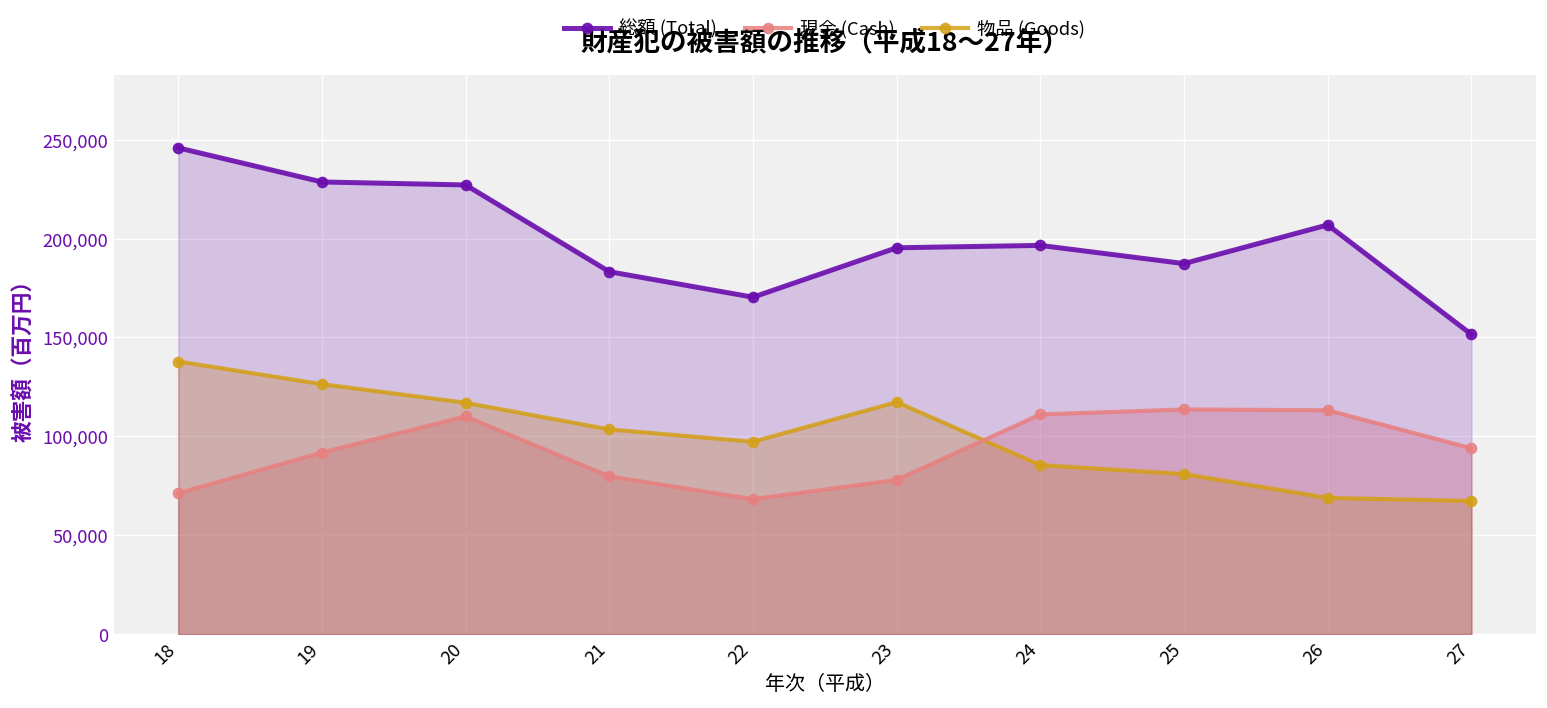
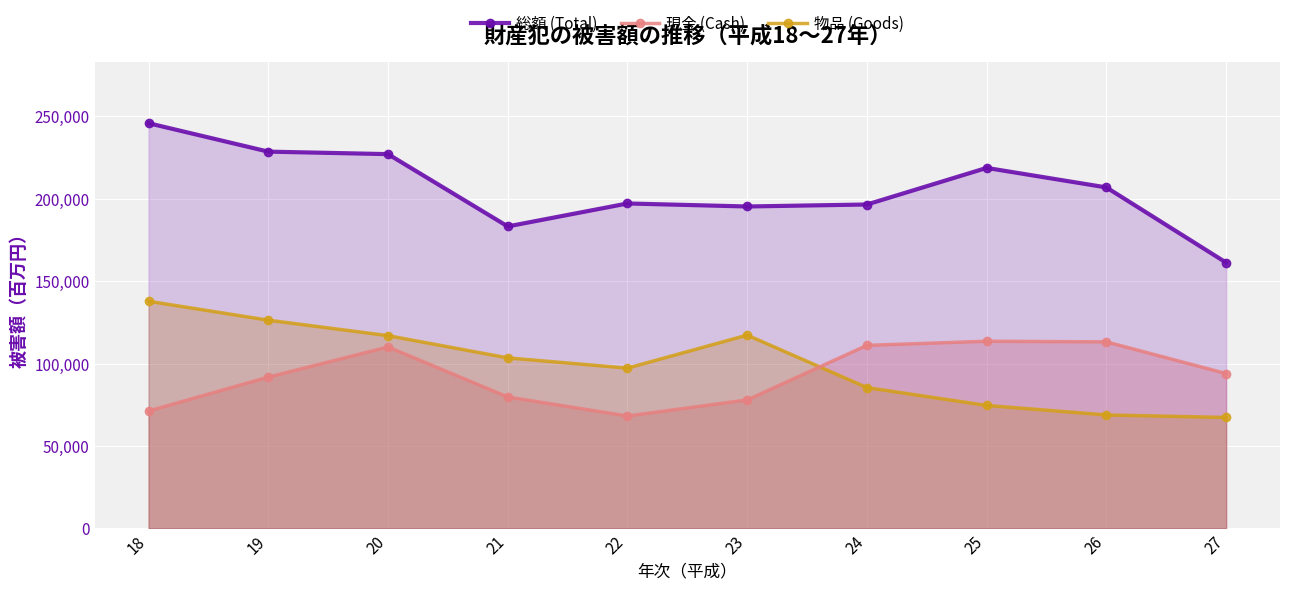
  {
    "総額 (Total)": {
      "18": "246,000",
      "19": "229,000",
      "20": "227,000",
      "21": "183,000",
-     "22": "170,000",
+     "22": "197,000",
      "23": "195,000",
      "24": "197,000",
-     "25": "187,000",
+     "25": "219,000",
      "26": "207,000",
-     "27": "152,000"
+     "27": "161,000"
    },
    "現金 (Cash)": {
      "18": "71,000",
      "19": "92,000",
      "20": "110,000",
      "21": "80,000",
      "22": "68,000",
      "23": "78,000",
      "24": "111,000",
      "25": "114,000",
      "26": "113,000",
      "27": "94,000"
    },
    "物品 (Goods)": {
      "18": "138,000",
      "19": "126,000",
      "20": "117,000",
      "21": "103,000",
      "22": "97,000",
      "23": "117,000",
      "24": "85,000",
-     "25": "81,000",
+     "25": "75,000",
      "26": "69,000",
      "27": "67,000"
    }
  }
